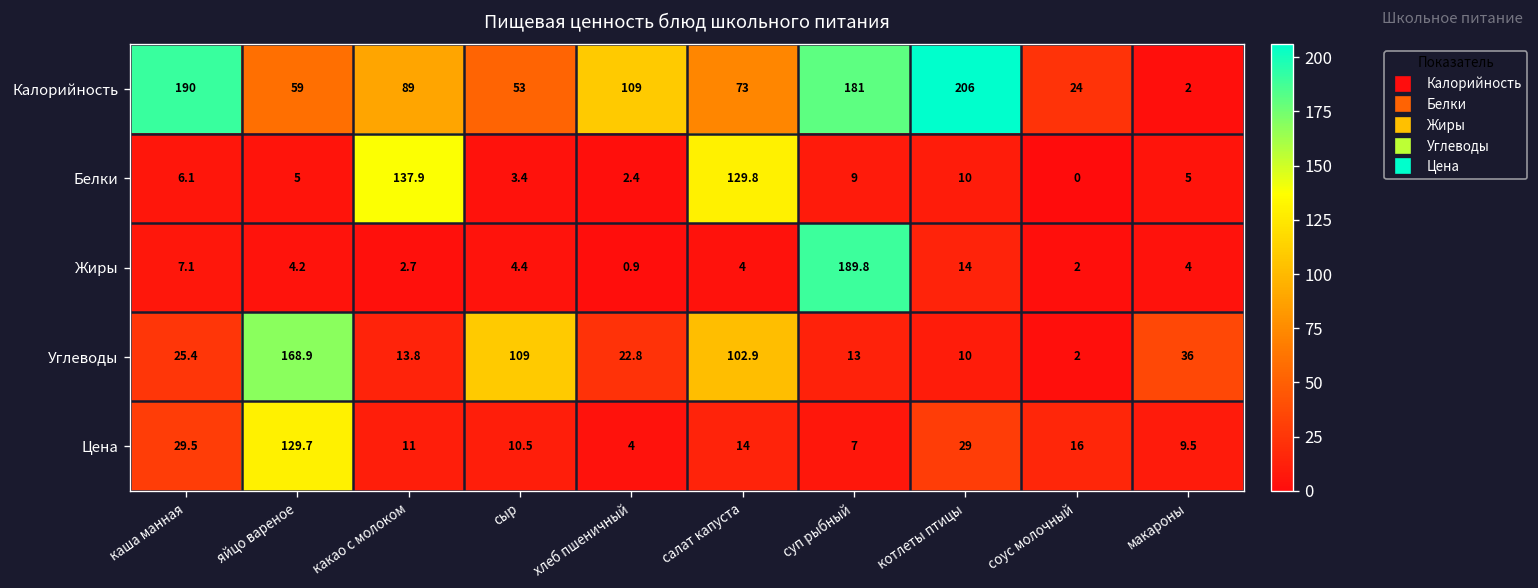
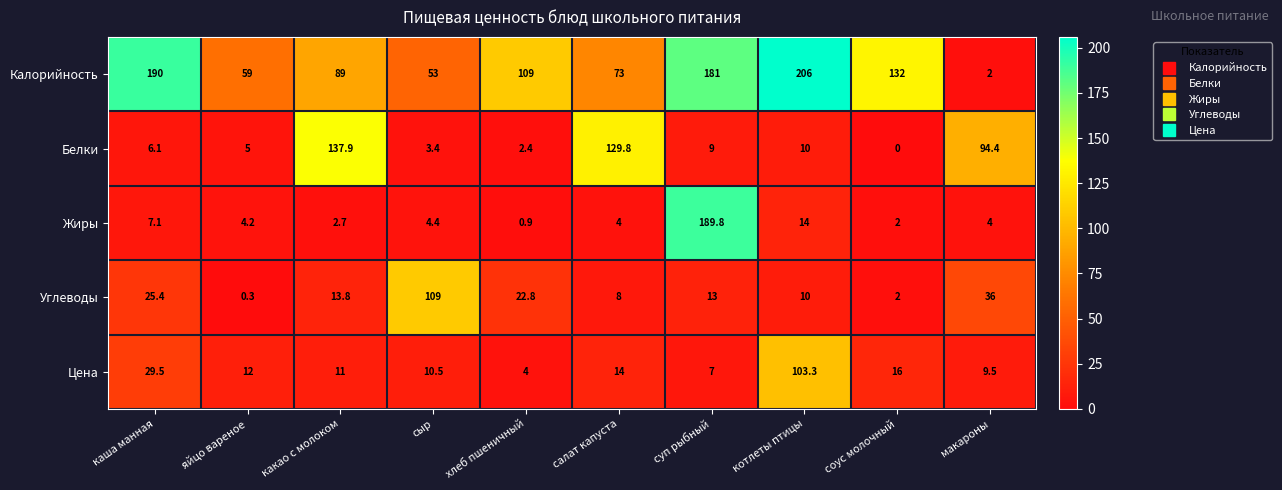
  {
    "Калорийность": {
      "каша манная": 190,
      "яйцо вареное": 59,
      "какао с молоком": 89,
      "сыр": 53,
      "хлеб пшеничный": 109,
      "салат капуста": 73,
      "суп рыбный": 181,
      "котлеты птицы": 206,
-     "соус молочный": 24,
+     "соус молочный": 132,
      "макароны": 2
    },
    "Белки": {
      "каша манная": 6.1,
      "яйцо вареное": 5,
      "какао с молоком": 137.9,
      "сыр": 3.4,
      "хлеб пшеничный": 2.4,
      "салат капуста": 129.8,
      "суп рыбный": 9,
      "котлеты птицы": 10,
      "соус молочный": 0,
-     "макароны": 5
+     "макароны": 94.4
    },
    "Жиры": {
      "каша манная": 7.1,
      "яйцо вареное": 4.2,
      "какао с молоком": 2.7,
      "сыр": 4.4,
      "хлеб пшеничный": 0.9,
      "салат капуста": 4,
      "суп рыбный": 189.8,
      "котлеты птицы": 14,
      "соус молочный": 2,
      "макароны": 4
    },
    "Углеводы": {
      "каша манная": 25.4,
-     "яйцо вареное": 168.9,
+     "яйцо вареное": 0.3,
      "какао с молоком": 13.8,
      "сыр": 109,
      "хлеб пшеничный": 22.8,
-     "салат капуста": 102.9,
+     "салат капуста": 8,
      "суп рыбный": 13,
      "котлеты птицы": 10,
      "соус молочный": 2,
      "макароны": 36
    },
    "Цена": {
      "каша манная": 29.5,
-     "яйцо вареное": 129.7,
+     "яйцо вареное": 12,
      "какао с молоком": 11,
      "сыр": 10.5,
      "хлеб пшеничный": 4,
      "салат капуста": 14,
      "суп рыбный": 7,
-     "котлеты птицы": 29,
+     "котлеты птицы": 103.3,
      "соус молочный": 16,
      "макароны": 9.5
    }
  }
